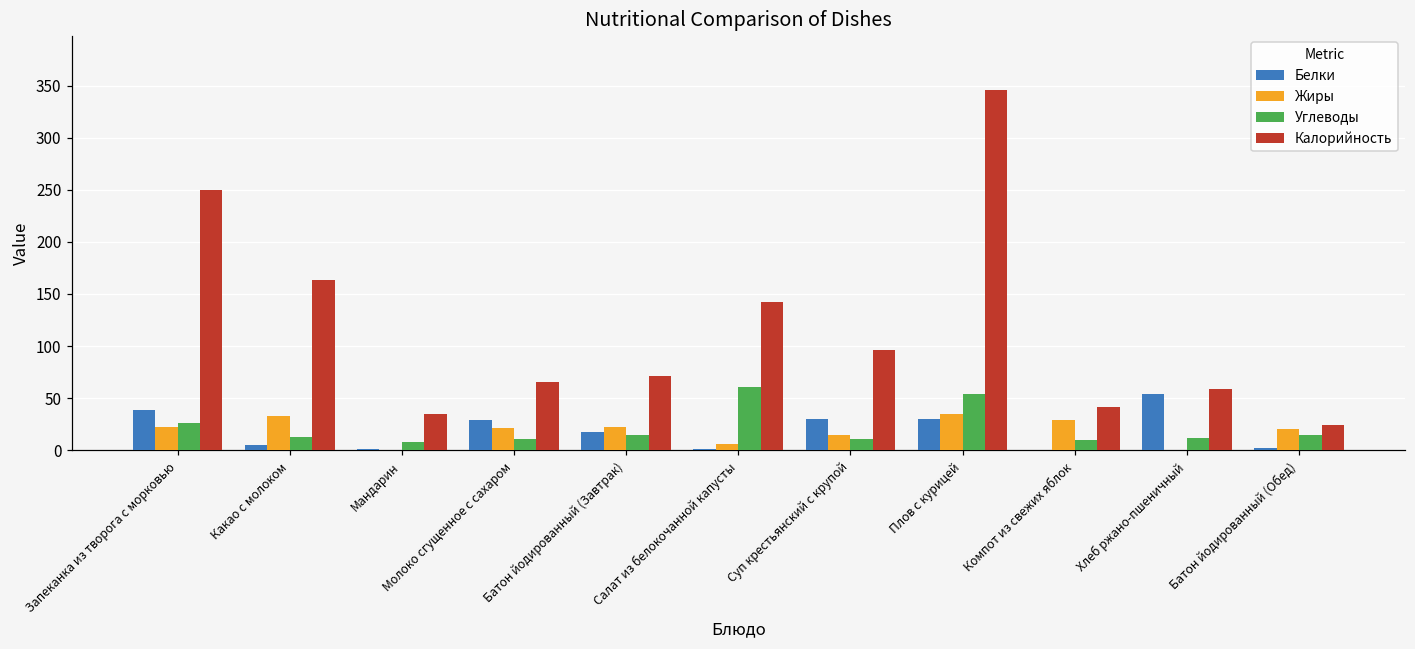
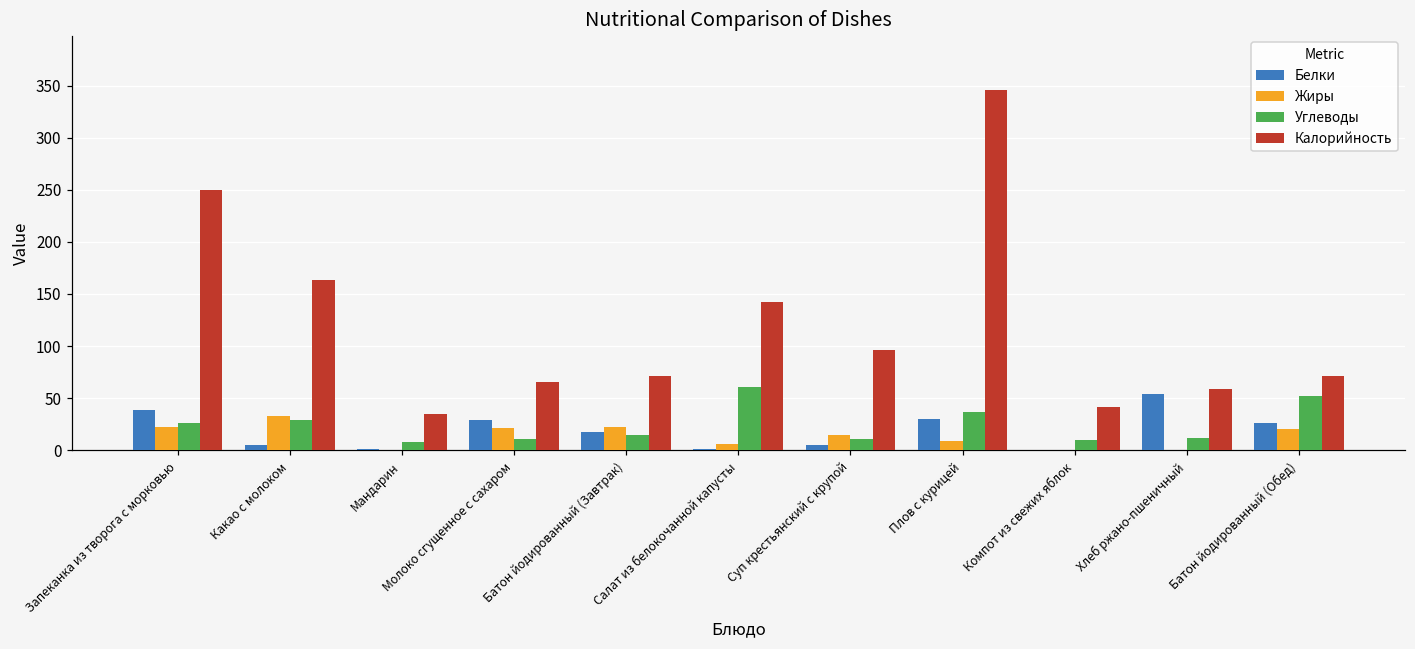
  {
    "Белки": {
      "Запеканка из творога с морковью": 40,
      "Какао с молоком": 0,
      "Молоко сгущенное с сахаром": 30,
      "Батон йодированный (Завтрак)": 20,
-     "Суп крестьянский с крупой": 30,
+     "Суп крестьянский с крупой": 10,
      "Плов с курицей": 30,
      "Хлеб ржано-пшеничный": 50,
-     "Батон йодированный (Обед)": 0
+     "Батон йодированный (Обед)": 30
    },
    "Жиры": {
      "Запеканка из творога с морковью": 20,
      "Какао с молоком": 30,
      "Молоко сгущенное с сахаром": 20,
      "Батон йодированный (Завтрак)": 20,
      "Салат из белокочанной капусты": 10,
      "Суп крестьянский с крупой": 10,
-     "Плов с курицей": 30,
-     "Компот из свежих яблок": 30,
+     "Плов с курицей": 10,
+     "Компот из свежих яблок": 0,
      "Батон йодированный (Обед)": 20
    },
    "Углеводы": {
      "Запеканка из творога с морковью": 30,
-     "Какао с молоком": 10,
+     "Какао с молоком": 30,
      "Мандарин": 10,
      "Молоко сгущенное с сахаром": 10,
      "Батон йодированный (Завтрак)": 10,
      "Салат из белокочанной капусты": 60,
      "Суп крестьянский с крупой": 10,
-     "Плов с курицей": 50,
+     "Плов с курицей": 40,
      "Компот из свежих яблок": 10,
      "Хлеб ржано-пшеничный": 10,
-     "Батон йодированный (Обед)": 10
+     "Батон йодированный (Обед)": 50
    },
    "Калорийность": {
      "Запеканка из творога с морковью": 250,
      "Какао с молоком": 160,
      "Мандарин": 40,
      "Молоко сгущенное с сахаром": 70,
      "Батон йодированный (Завтрак)": 70,
      "Салат из белокочанной капусты": 140,
      "Суп крестьянский с крупой": 100,
      "Плов с курицей": 350,
      "Компот из свежих яблок": 40,
      "Хлеб ржано-пшеничный": 60,
-     "Батон йодированный (Обед)": 20
+     "Батон йодированный (Обед)": 70
    }
  }
